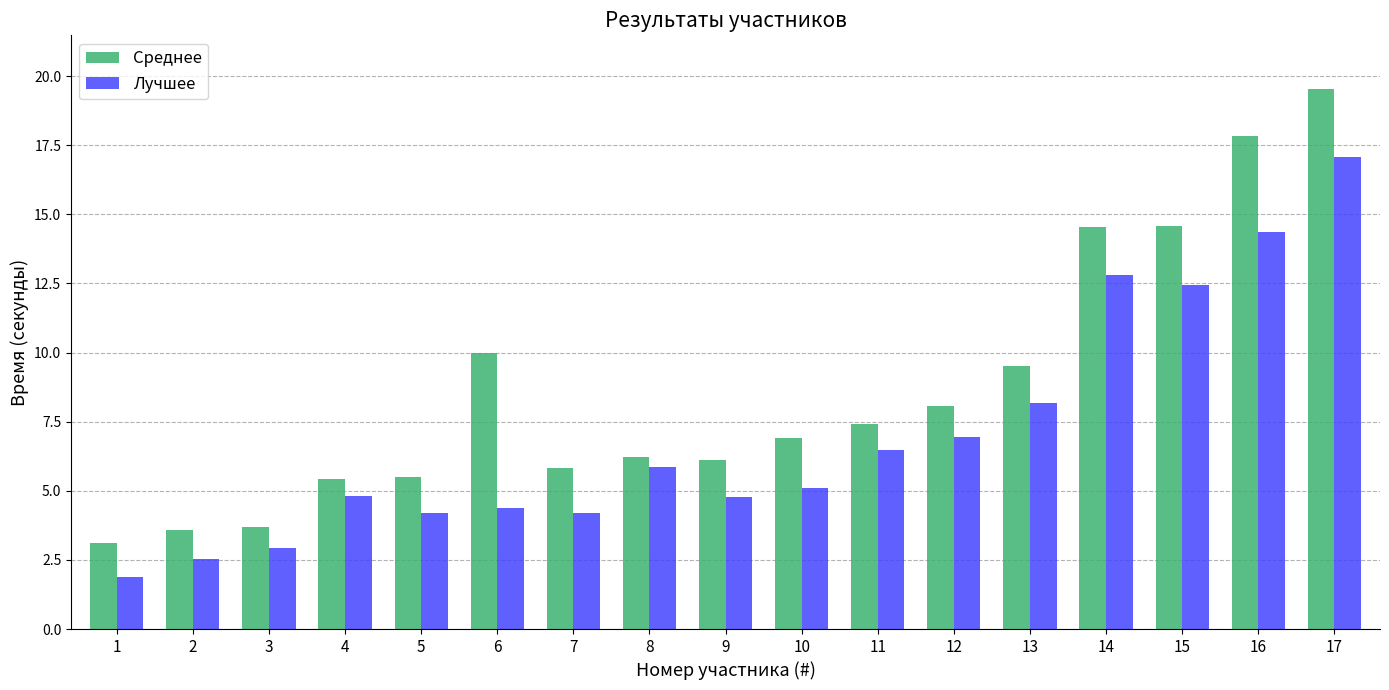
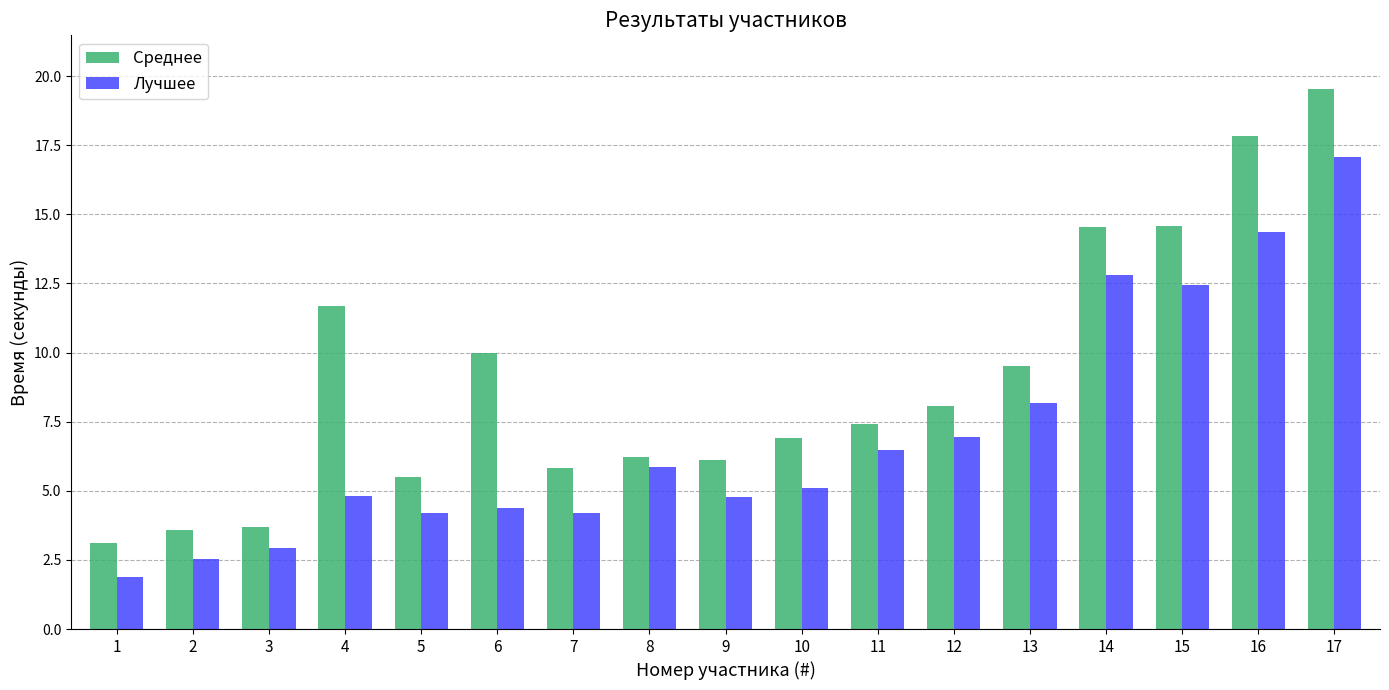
  {
    "Среднее": {
      "1": 3.1,
      "2": 3.6,
      "3": 3.7,
-     "4": 5.4,
+     "4": 11.7,
      "5": 5.5,
      "6": 10.0,
      "7": 5.8,
      "8": 6.2,
      "9": 6.1,
      "10": 6.9,
      "11": 7.4,
      "12": 8.1,
      "13": 9.5,
      "14": 14.5,
      "15": 14.6,
      "16": 17.8,
      "17": 19.5
    },
    "Лучшее": {
      "1": 1.9,
      "2": 2.5,
      "3": 2.9,
      "4": 4.8,
      "5": 4.2,
      "6": 4.4,
      "7": 4.2,
      "8": 5.9,
      "9": 4.8,
      "10": 5.1,
      "11": 6.5,
      "12": 7.0,
      "13": 8.2,
      "14": 12.8,
      "15": 12.4,
      "16": 14.4,
      "17": 17.1
    }
  }
